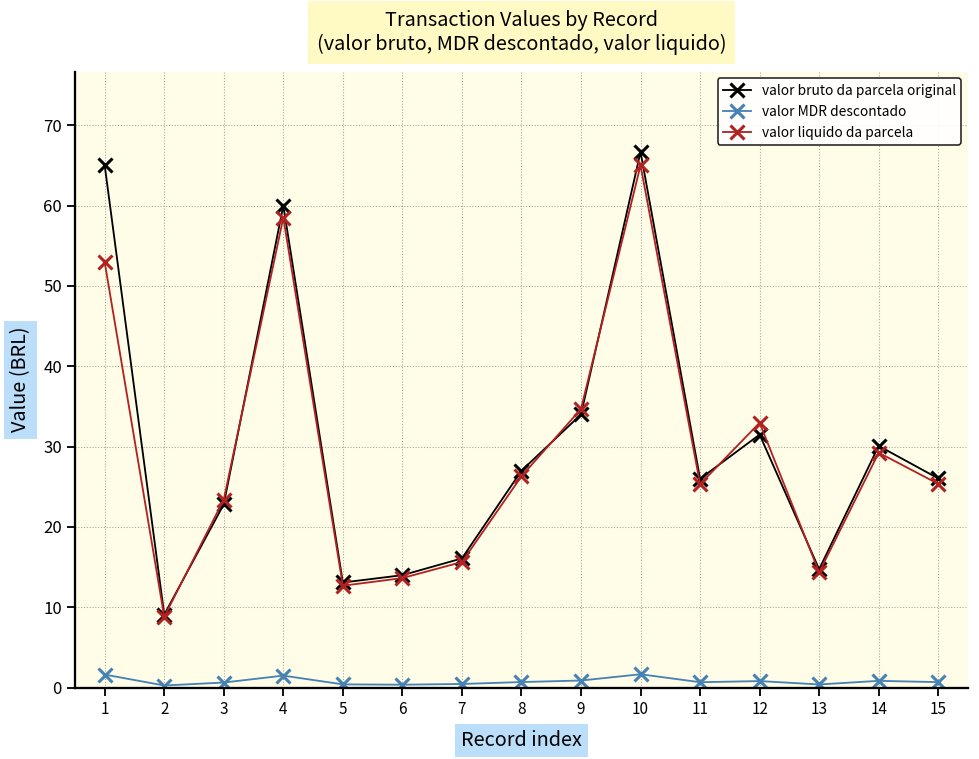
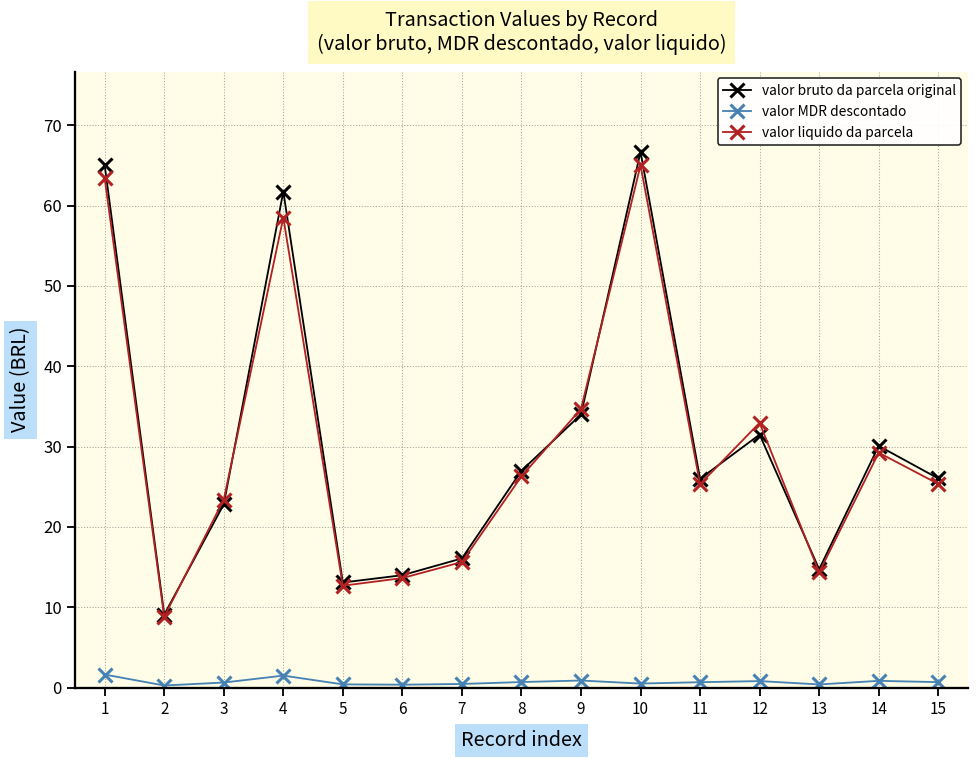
  {
    "valor bruto da parcela original": {
      "1": 65,
      "3": 23,
-     "4": 60,
+     "4": 62,
      "5": 13,
      "6": 14,
      "7": 16,
      "8": 27,
      "9": 34,
      "10": 67,
      "11": 26,
      "12": 31,
      "13": 15,
      "14": 30,
      "15": 26
    },
    "valor MDR descontado": {
      "1": 2,
      "2": 0,
      "3": 1,
      "4": 1,
      "5": 0,
      "6": 0,
      "7": 0,
      "8": 1,
      "9": 1,
-     "10": 2,
+     "10": 1,
      "11": 1,
      "12": 1,
      "13": 0,
      "14": 1,
      "15": 1
    },
    "valor liquido da parcela": {
-     "1": 53,
+     "1": 63,
      "3": 23,
      "4": 59,
      "5": 13,
      "6": 14,
      "7": 16,
      "8": 26,
      "9": 35,
      "10": 65,
      "11": 25,
      "12": 33,
      "13": 14,
      "14": 29,
      "15": 25
    }
  }
